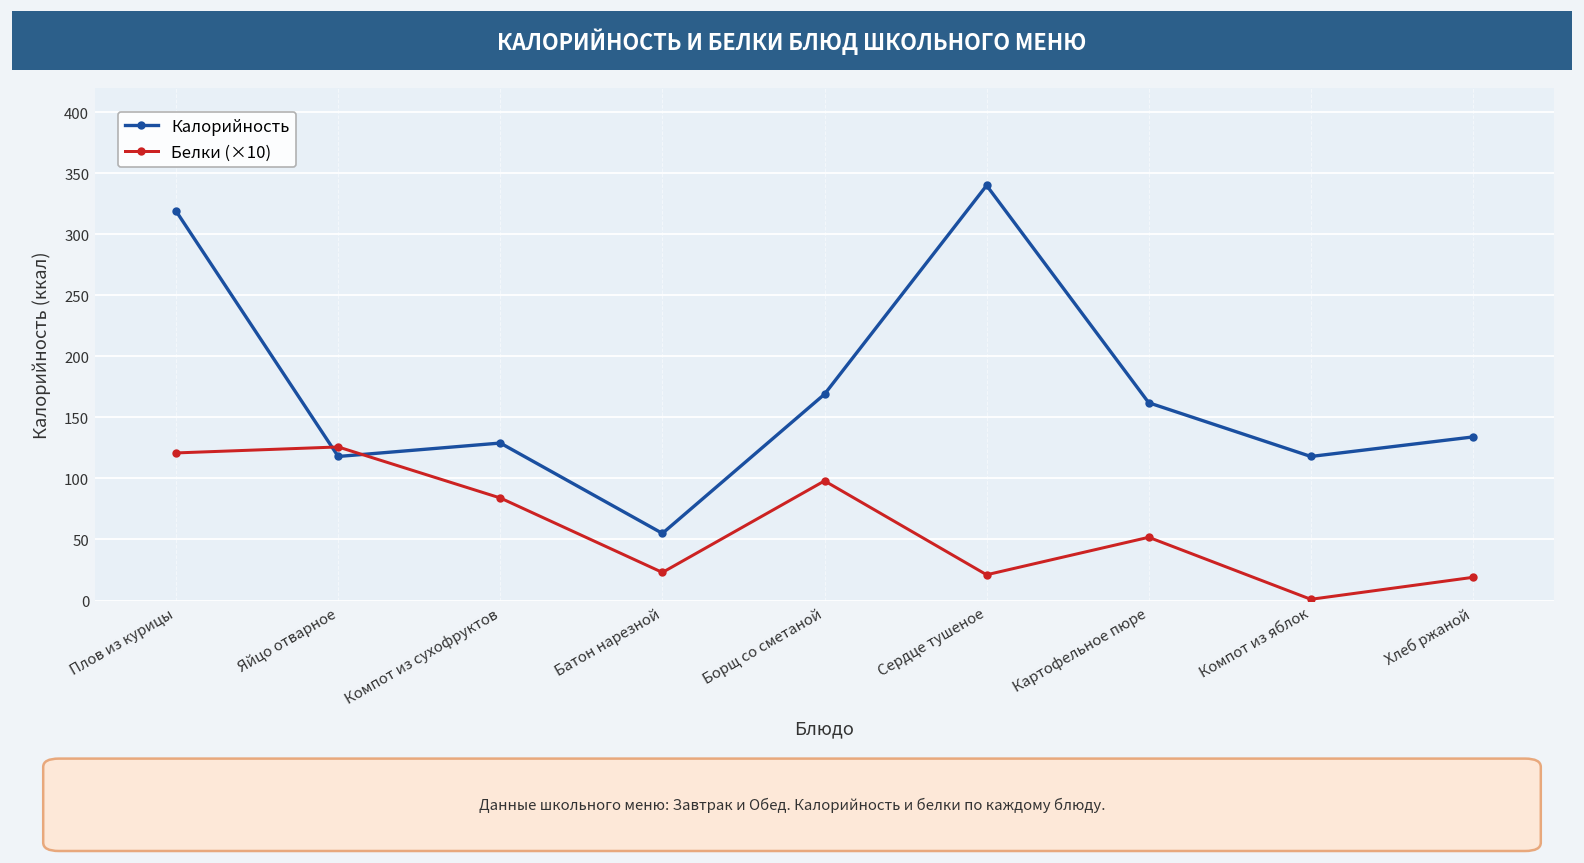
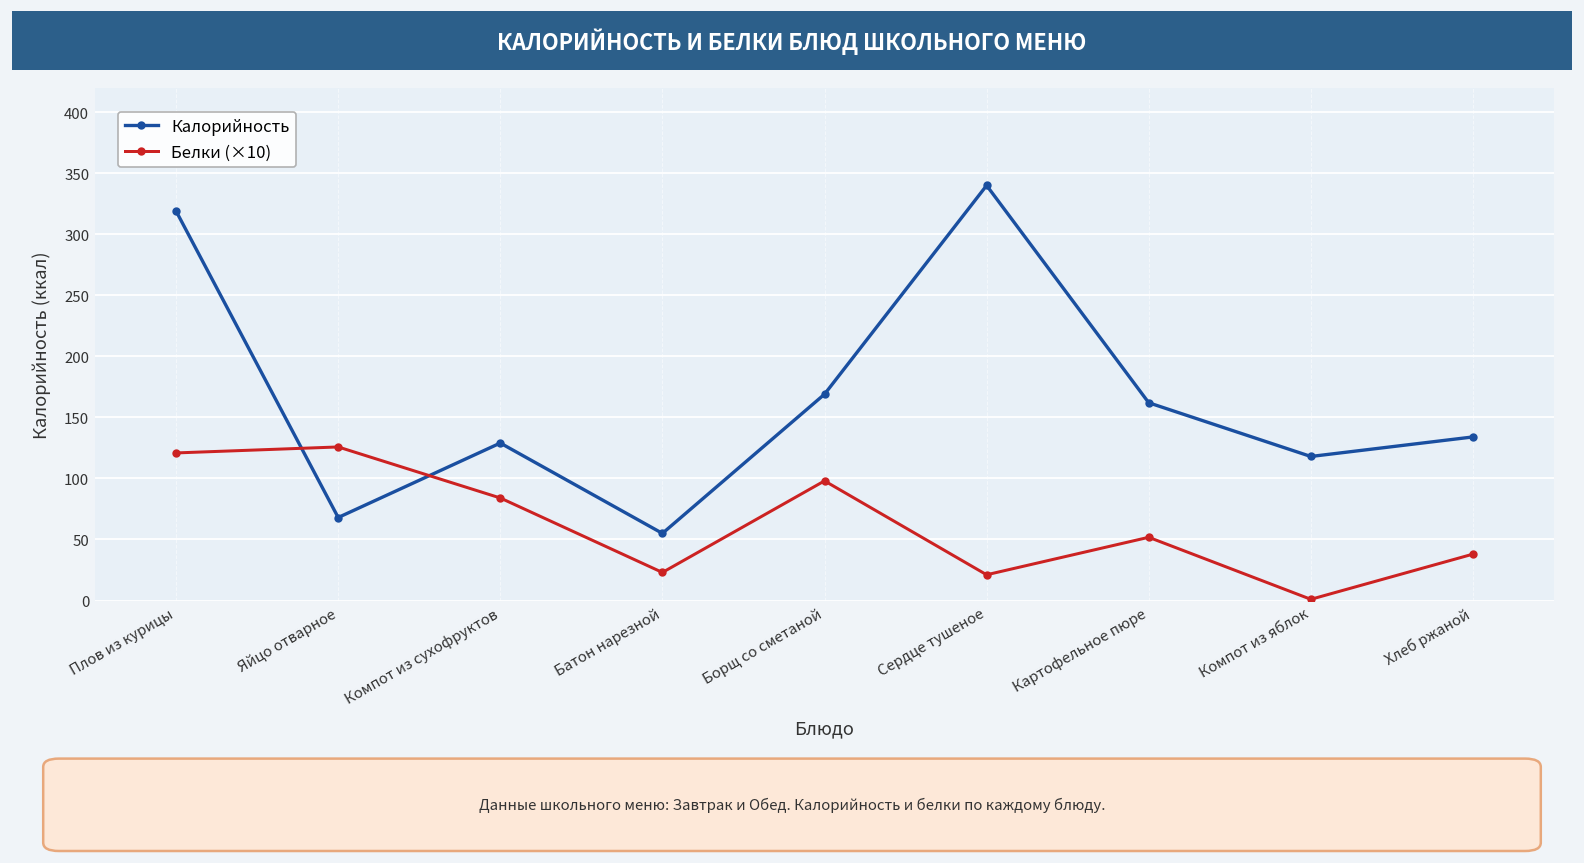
  {
    "Калорийность": {
      "Плов из курицы": 319,
-     "Яйцо отварное": 118,
+     "Яйцо отварное": 68,
      "Компот из сухофруктов": 129,
      "Батон нарезной": 55,
      "Борщ со сметаной": 169,
      "Сердце тушеное": 340,
      "Картофельное пюре": 162,
      "Компот из яблок": 118,
      "Хлеб ржаной": 134
    },
    "Белки (×10)": {
      "Плов из курицы": 121,
      "Яйцо отварное": 126,
      "Компот из сухофруктов": 84,
      "Батон нарезной": 23,
      "Борщ со сметаной": 98,
      "Сердце тушеное": 21,
      "Картофельное пюре": 52,
      "Компот из яблок": 1,
-     "Хлеб ржаной": 19
+     "Хлеб ржаной": 38
    }
  }
